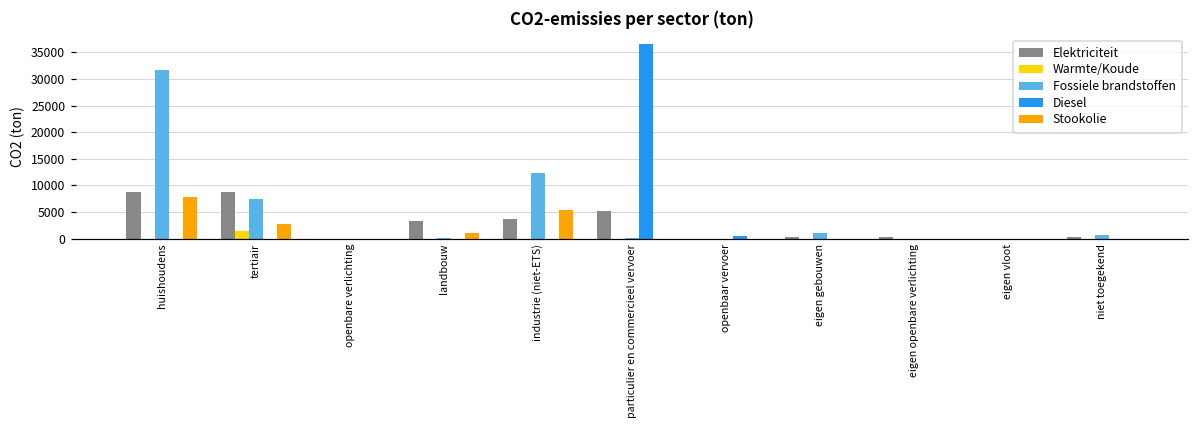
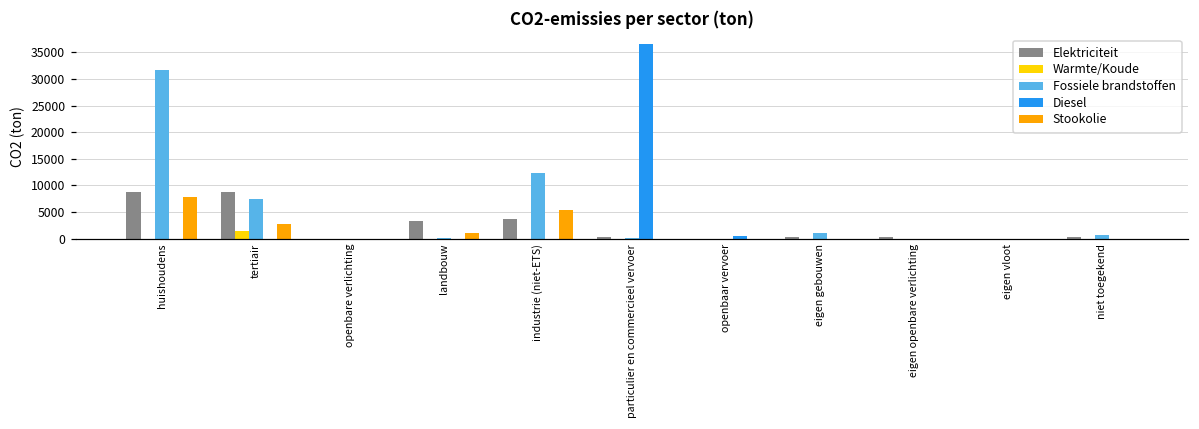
  {
    "Elektriciteit": {
      "huishoudens": 9000,
      "tertiair": 9000,
      "openbare verlichting": 0,
      "landbouw": 3000,
      "industrie (niet-ETS)": 4000,
-     "particulier en commercieel vervoer": 5000,
+     "particulier en commercieel vervoer": 0,
      "eigen vloot": 0
    },
    "Fossiele brandstoffen": {
      "huishoudens": 32000,
      "tertiair": 7000,
      "openbare verlichting": 0,
      "industrie (niet-ETS)": 12000,
      "openbaar vervoer": 0,
      "eigen gebouwen": 1000,
      "eigen openbare verlichting": 0,
      "eigen vloot": 0,
      "niet toegekend": 1000
    },
    "Diesel": {
      "huishoudens": 0,
      "tertiair": 0,
      "openbare verlichting": 0,
      "landbouw": 0,
      "industrie (niet-ETS)": 0,
      "particulier en commercieel vervoer": 37000,
      "eigen gebouwen": 0,
      "eigen openbare verlichting": 0,
      "eigen vloot": 0,
      "niet toegekend": 0
    }
  }
